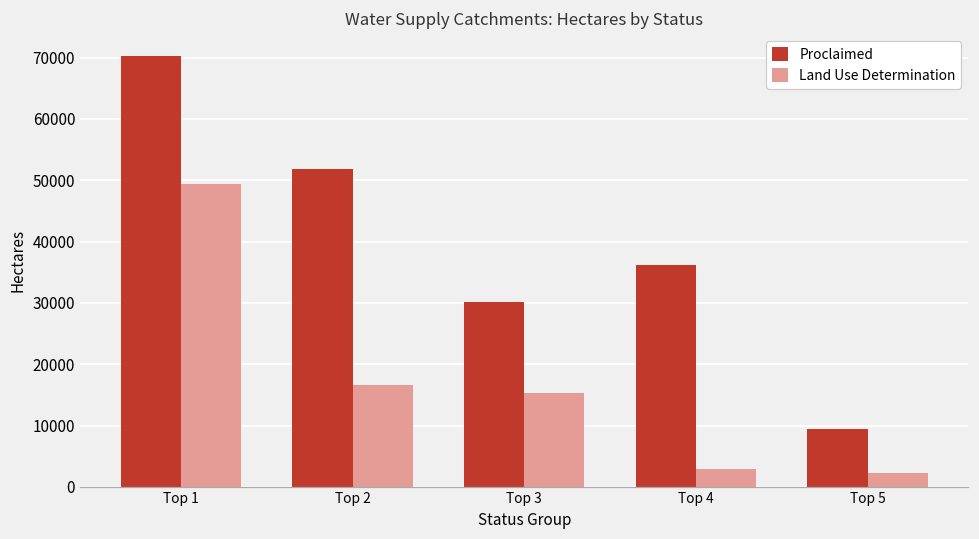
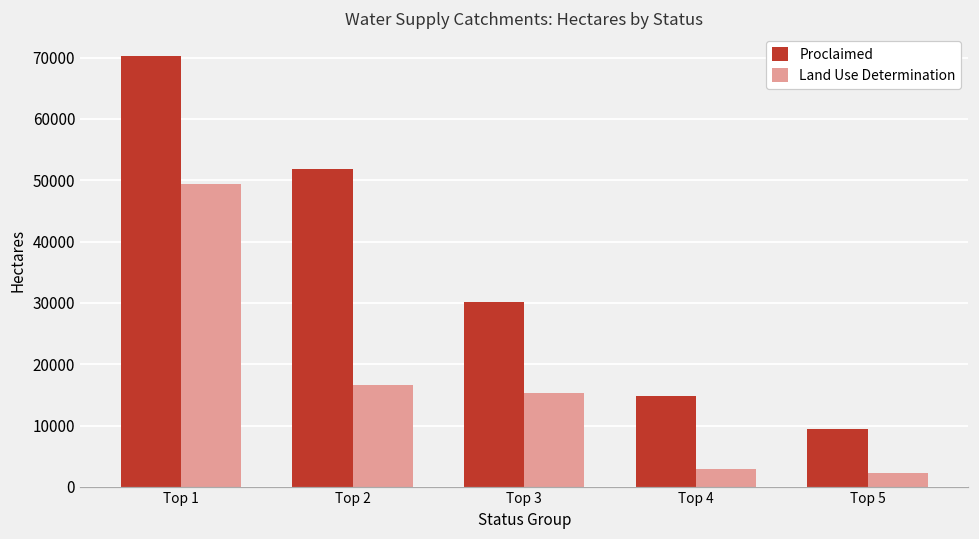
  {
    "Proclaimed": {
      "Top 1": 70000,
      "Top 2": 52000,
      "Top 3": 30000,
-     "Top 4": 36000,
+     "Top 4": 15000,
      "Top 5": 9000
    },
    "Land Use Determination": {
      "Top 1": 49000,
      "Top 2": 17000,
      "Top 3": 15000,
      "Top 4": 3000,
      "Top 5": 2000
    }
  }
